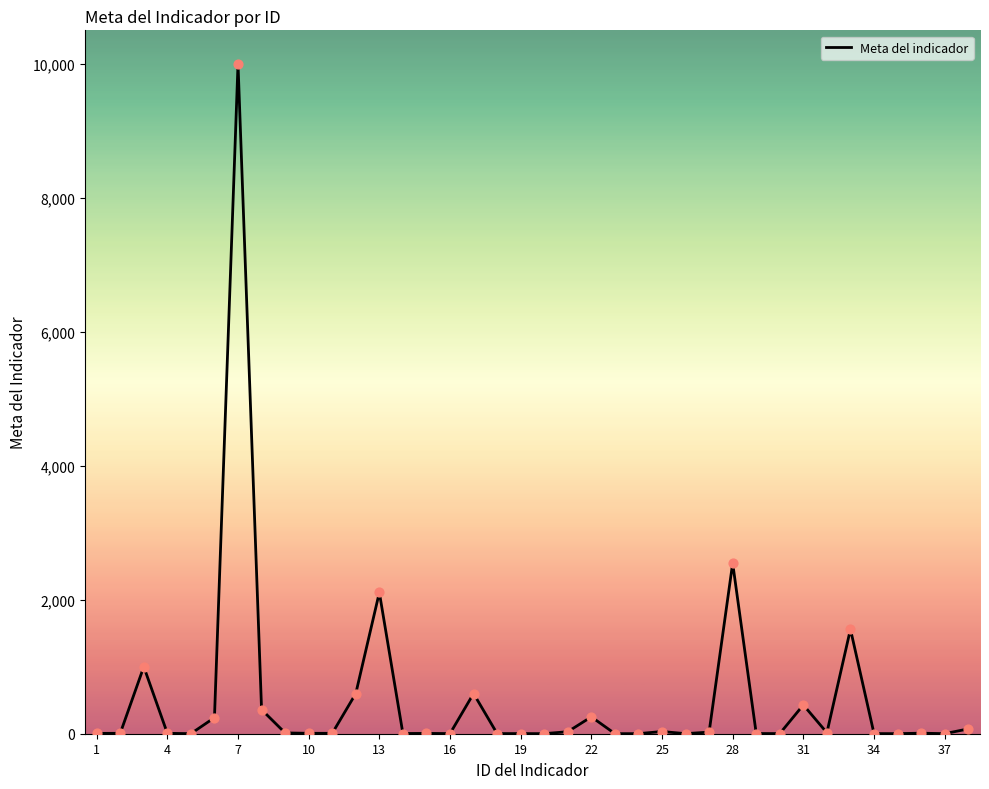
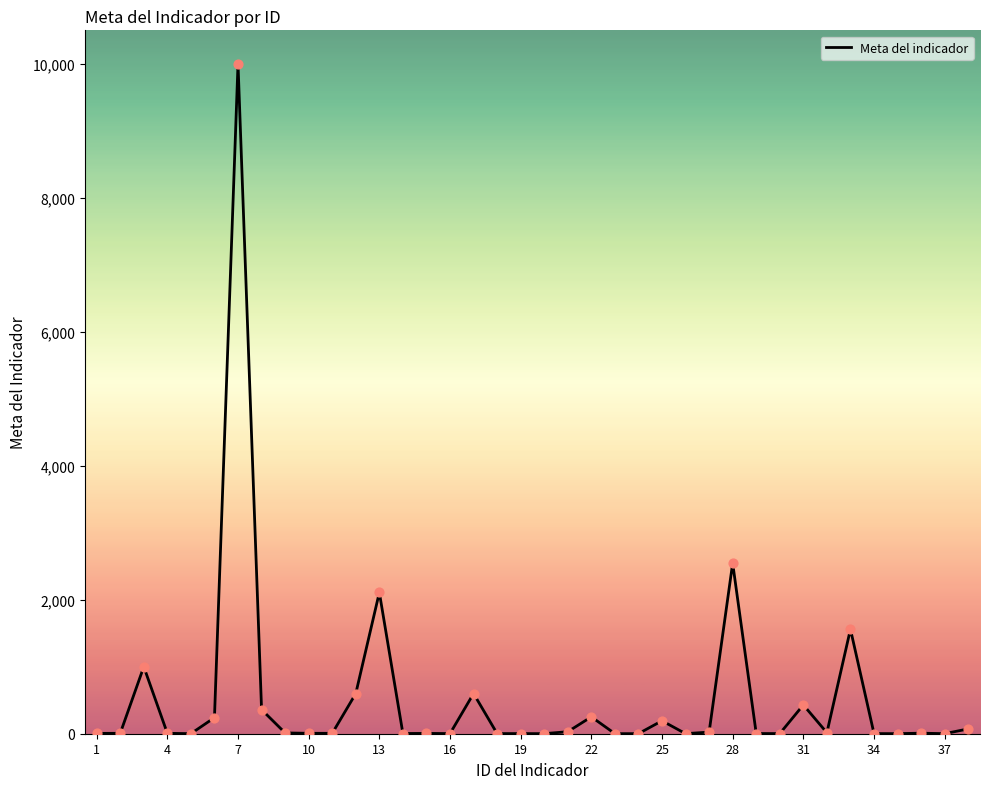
  {
    "1": "0",
    "4": "0",
    "7": "10,000",
    "10": "0",
    "13": "2,100",
    "16": "0",
    "19": "0",
    "22": "300",
-   "25": "0",
+   "25": "200",
    "28": "2,500",
    "31": "400",
    "34": "0",
    "37": "0"
  }
